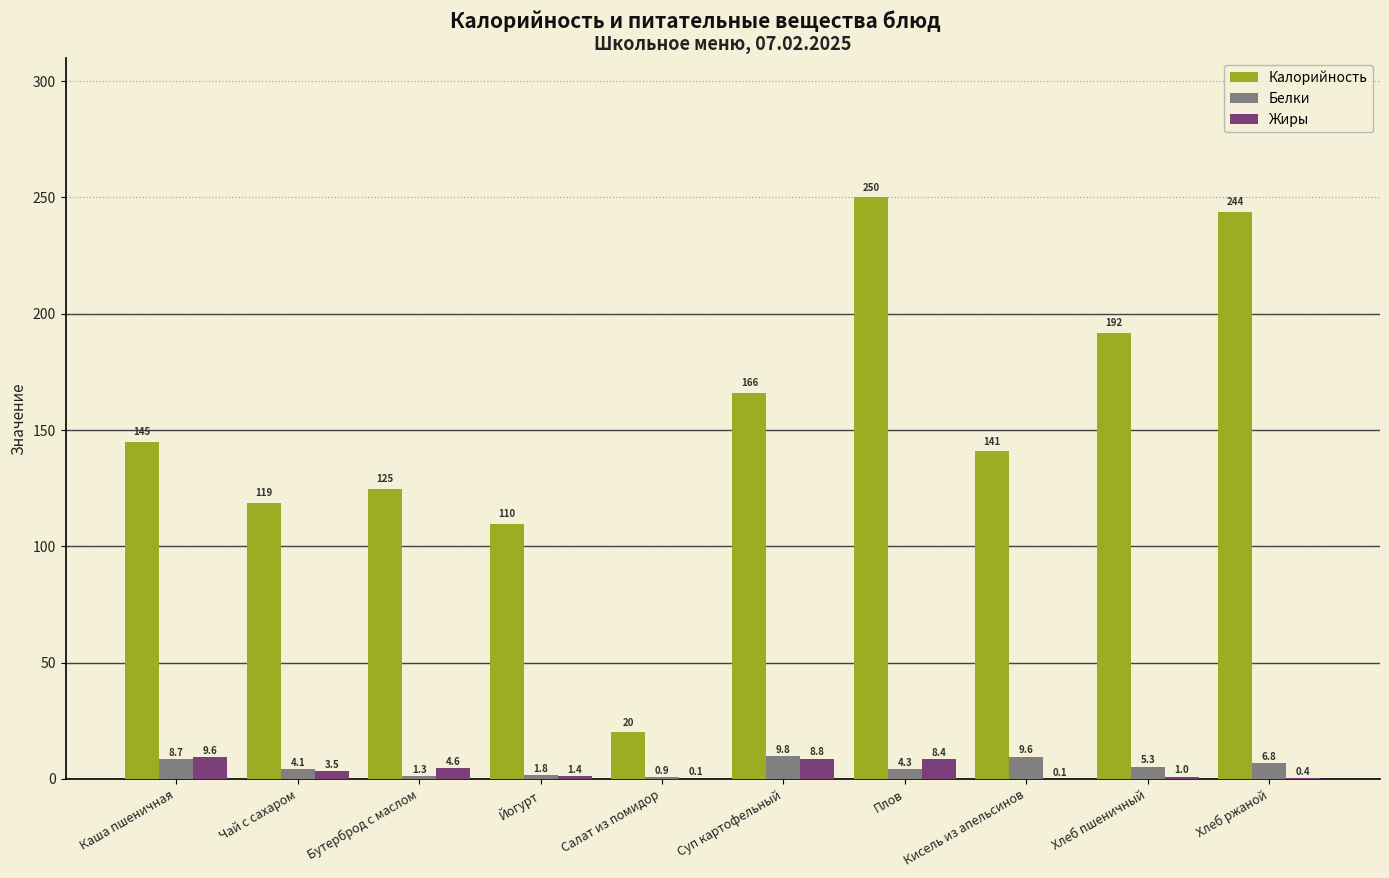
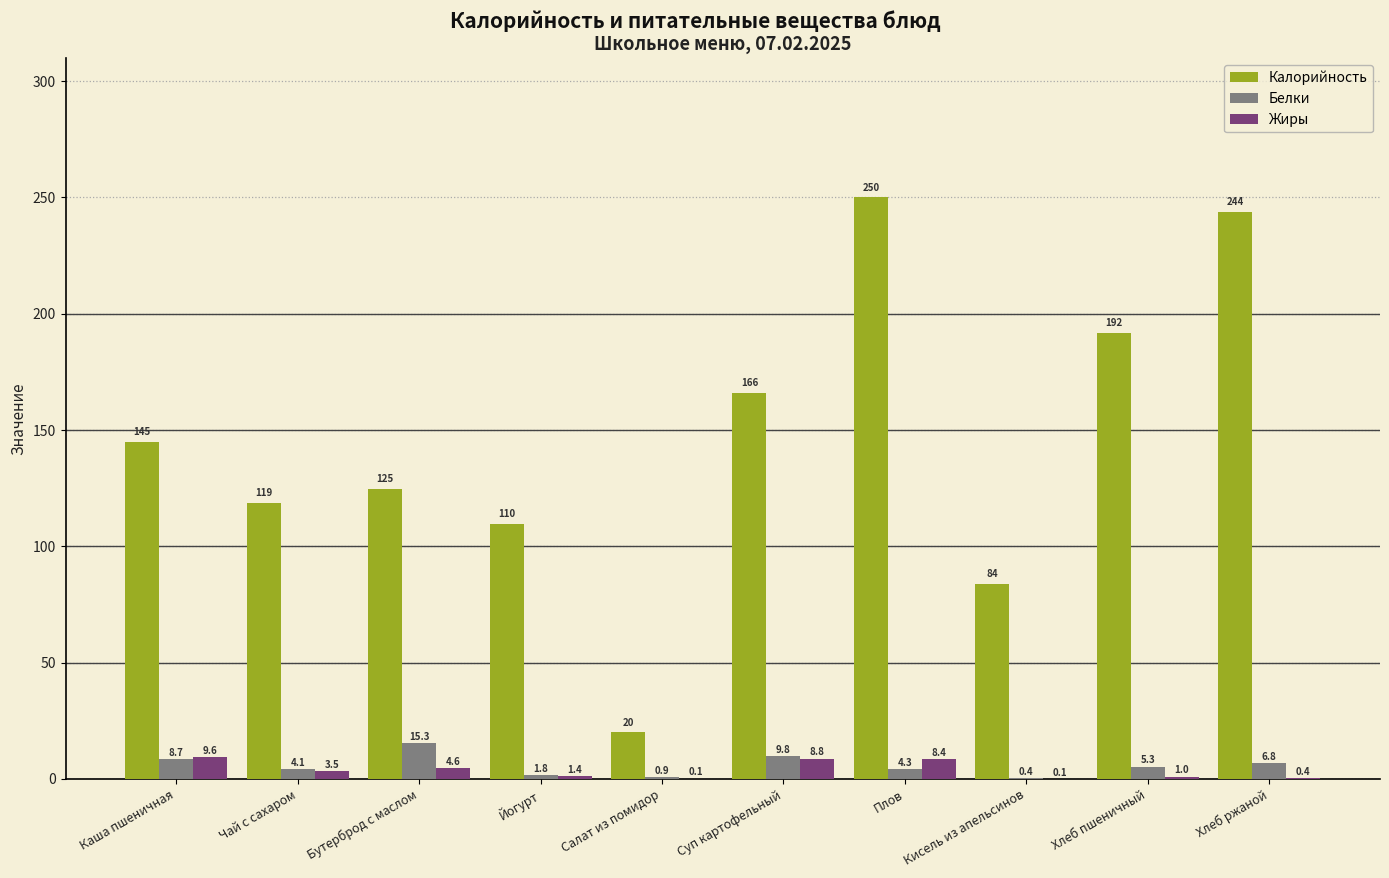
  {
    "Калорийность": {
      "Каша пшеничная": 145,
      "Чай с сахаром": 119,
      "Бутерброд с маслом": 125,
      "Йогурт": 110,
      "Салат из помидор": 20,
      "Суп картофельный": 166,
      "Плов": 250,
-     "Кисель из апельсинов": 141,
+     "Кисель из апельсинов": 84,
      "Хлеб пшеничный": 192,
      "Хлеб ржаной": 244
    },
    "Белки": {
      "Каша пшеничная": 8.7,
      "Чай с сахаром": 4.1,
-     "Бутерброд с маслом": 1.3,
+     "Бутерброд с маслом": 15.3,
      "Йогурт": 1.8,
      "Салат из помидор": 0.9,
      "Суп картофельный": 9.8,
      "Плов": 4.3,
-     "Кисель из апельсинов": 9.6,
+     "Кисель из апельсинов": 0.4,
      "Хлеб пшеничный": 5.3,
      "Хлеб ржаной": 6.8
    },
    "Жиры": {
      "Каша пшеничная": 9.6,
      "Чай с сахаром": 3.5,
      "Бутерброд с маслом": 4.6,
      "Йогурт": 1.4,
      "Салат из помидор": 0.1,
      "Суп картофельный": 8.8,
      "Плов": 8.4,
      "Кисель из апельсинов": 0.1,
      "Хлеб пшеничный": 1.0,
      "Хлеб ржаной": 0.4
    }
  }
